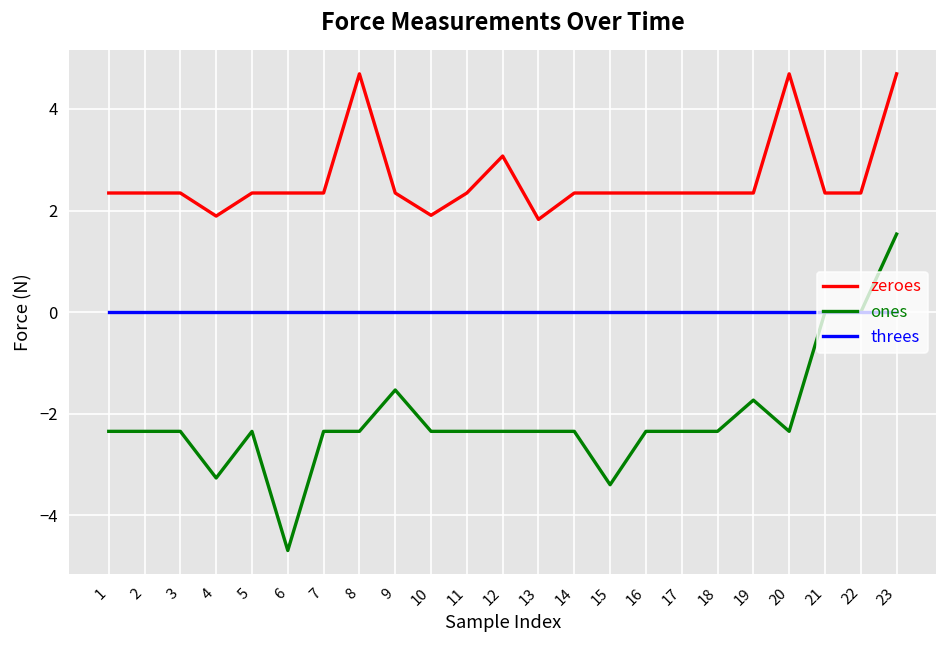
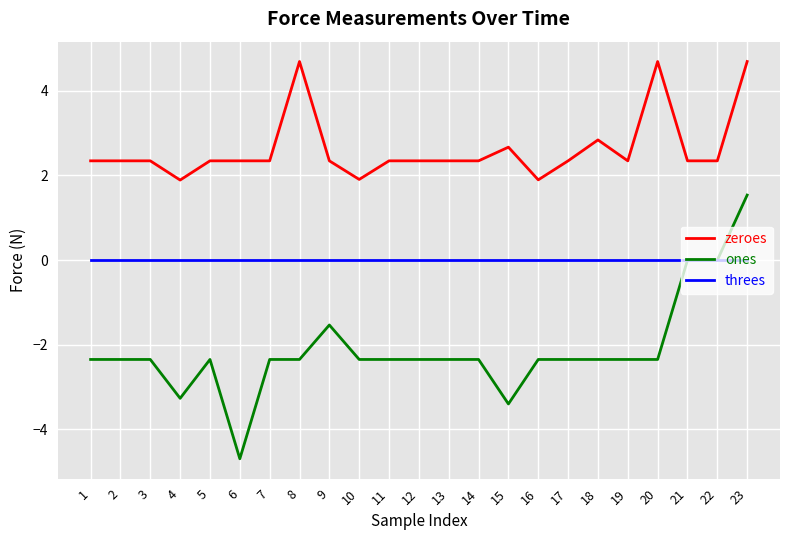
  {
    "zeroes": {
      "1": 2.3,
      "2": 2.3,
      "3": 2.3,
      "4": 1.9,
      "5": 2.3,
      "6": 2.3,
      "7": 2.3,
      "8": 4.7,
      "9": 2.3,
      "10": 1.9,
      "11": 2.3,
-     "12": 3.1,
-     "13": 1.8,
+     "12": 2.3,
+     "13": 2.3,
      "14": 2.3,
-     "15": 2.3,
-     "16": 2.3,
+     "15": 2.7,
+     "16": 1.9,
      "17": 2.3,
-     "18": 2.3,
+     "18": 2.8,
      "19": 2.3,
      "20": 4.7,
      "21": 2.3,
      "22": 2.3,
      "23": 4.7
    },
    "ones": {
      "1": -2.3,
      "2": -2.3,
      "3": -2.3,
      "4": -3.3,
      "5": -2.3,
      "6": -4.7,
      "7": -2.3,
      "8": -2.3,
      "9": -1.5,
      "10": -2.3,
      "11": -2.3,
      "12": -2.3,
      "13": -2.3,
      "14": -2.3,
      "15": -3.4,
      "16": -2.3,
      "17": -2.3,
      "18": -2.3,
-     "19": -1.7,
+     "19": -2.3,
      "20": -2.3,
      "23": 1.5
    },
    "threes": {
      "1": 0.0,
      "2": 0.0,
      "3": 0.0,
      "4": 0.0,
      "5": 0.0,
      "6": 0.0,
      "7": 0.0,
      "8": 0.0,
      "9": 0.0,
      "10": 0.0,
      "11": 0.0,
      "12": 0.0,
      "13": 0.0,
      "14": 0.0,
      "15": 0.0,
      "16": 0.0,
      "17": 0.0,
      "18": 0.0,
      "19": 0.0,
      "20": 0.0
    }
  }
